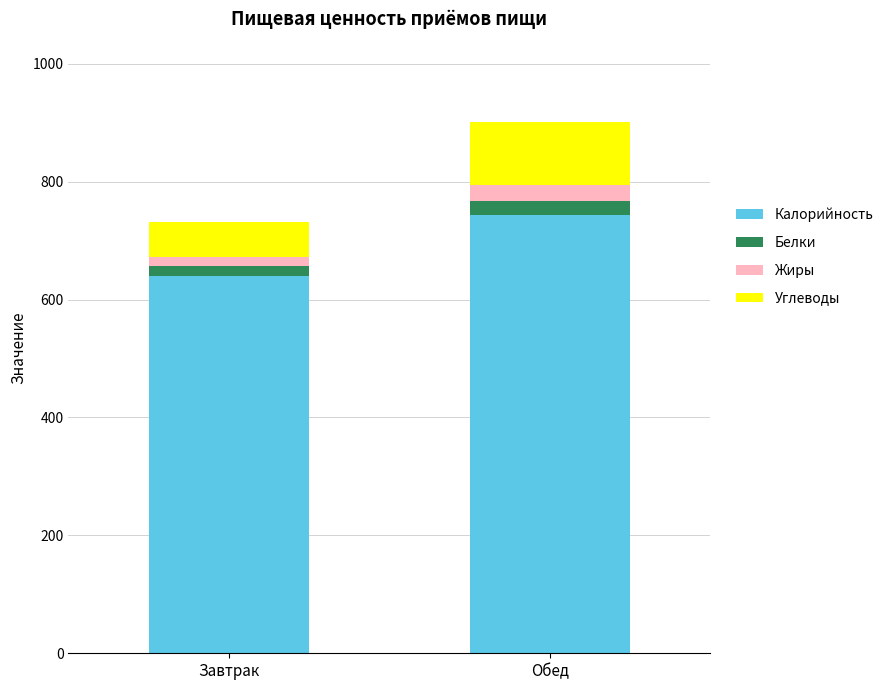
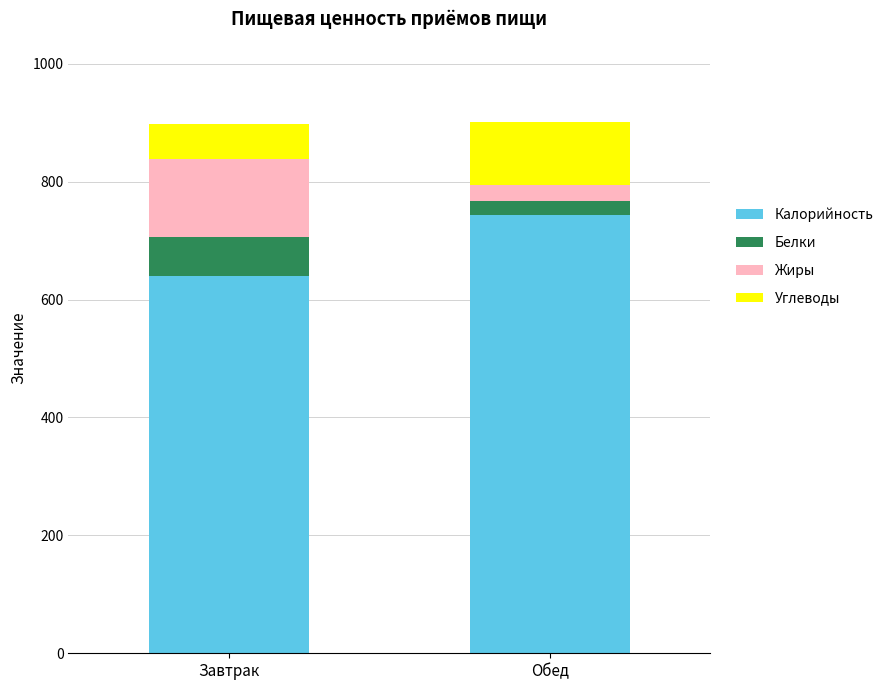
  {
    "Калорийность": {
      "Завтрак": 640,
      "Обед": 740
    },
    "Белки": {
-     "Завтрак": 20,
+     "Завтрак": 70,
      "Обед": 20
    },
    "Жиры": {
-     "Завтрак": 20,
+     "Завтрак": 130,
      "Обед": 30
    },
    "Углеводы": {
      "Завтрак": 60,
      "Обед": 110
    }
  }
